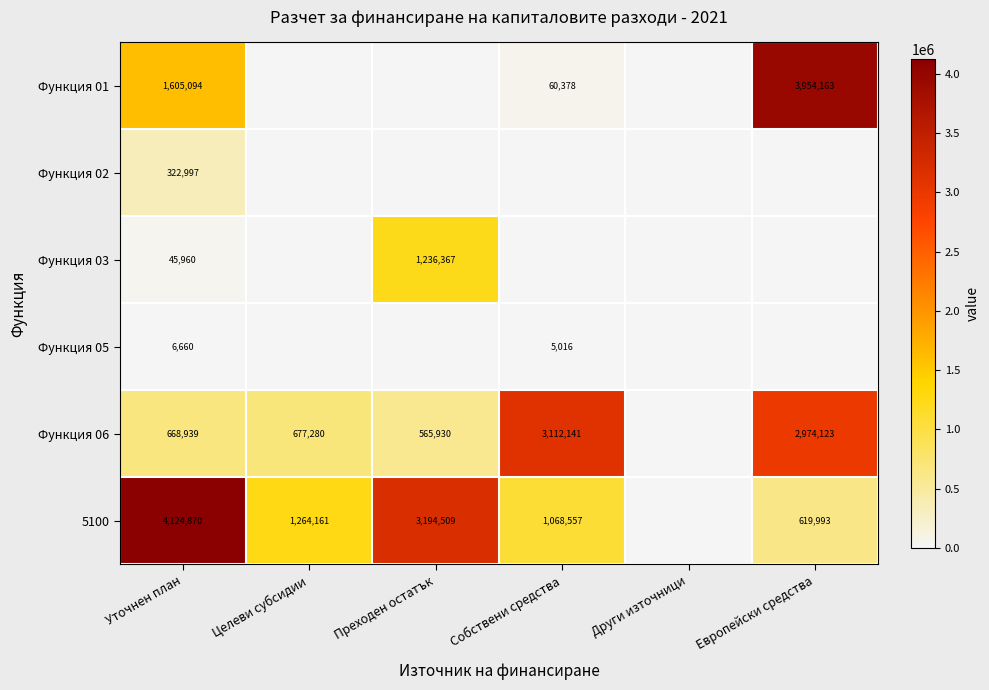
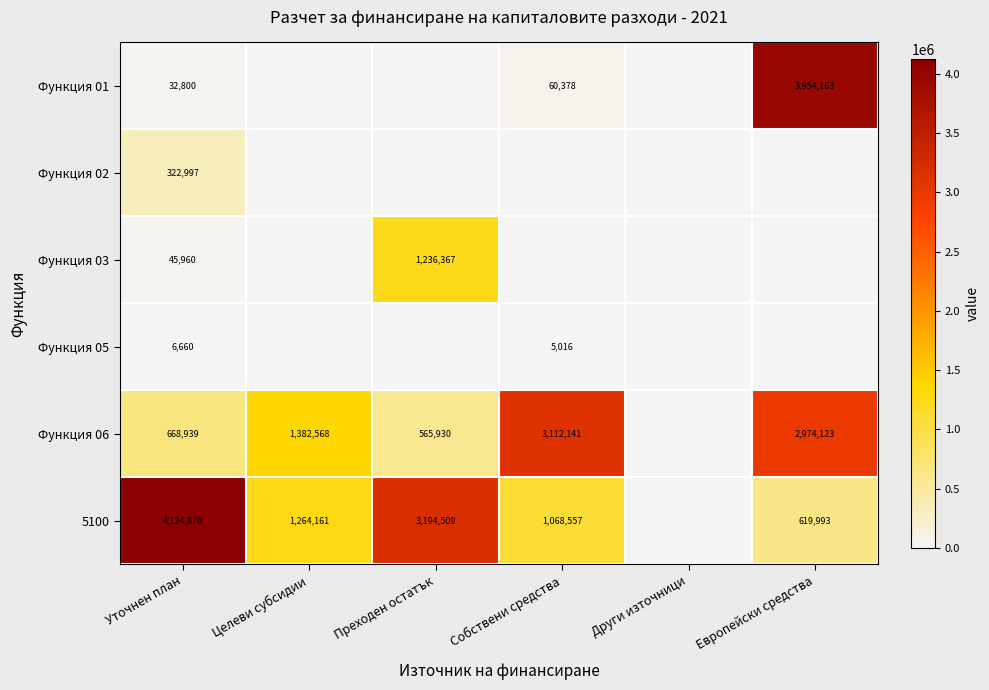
  {
    "Функция 01": {
-     "Уточнен план": "1,605,094",
+     "Уточнен план": "32,800",
      "Собствени средства": "60,378",
      "Европейски средства": "3,954,163"
    },
    "Функция 02": {
      "Уточнен план": "322,997"
    },
    "Функция 03": {
      "Уточнен план": "45,960",
      "Преходен остатък": "1,236,367"
    },
    "Функция 05": {
      "Уточнен план": "6,660",
      "Собствени средства": "5,016"
    },
    "Функция 06": {
      "Уточнен план": "668,939",
-     "Целеви субсидии": "677,280",
+     "Целеви субсидии": "1,382,568",
      "Преходен остатък": "565,930",
      "Собствени средства": "3,112,141",
      "Европейски средства": "2,974,123"
    },
    "5100": {
      "Уточнен план": "4,124,870",
      "Целеви субсидии": "1,264,161",
      "Преходен остатък": "3,194,509",
      "Собствени средства": "1,068,557",
      "Европейски средства": "619,993"
    }
  }
